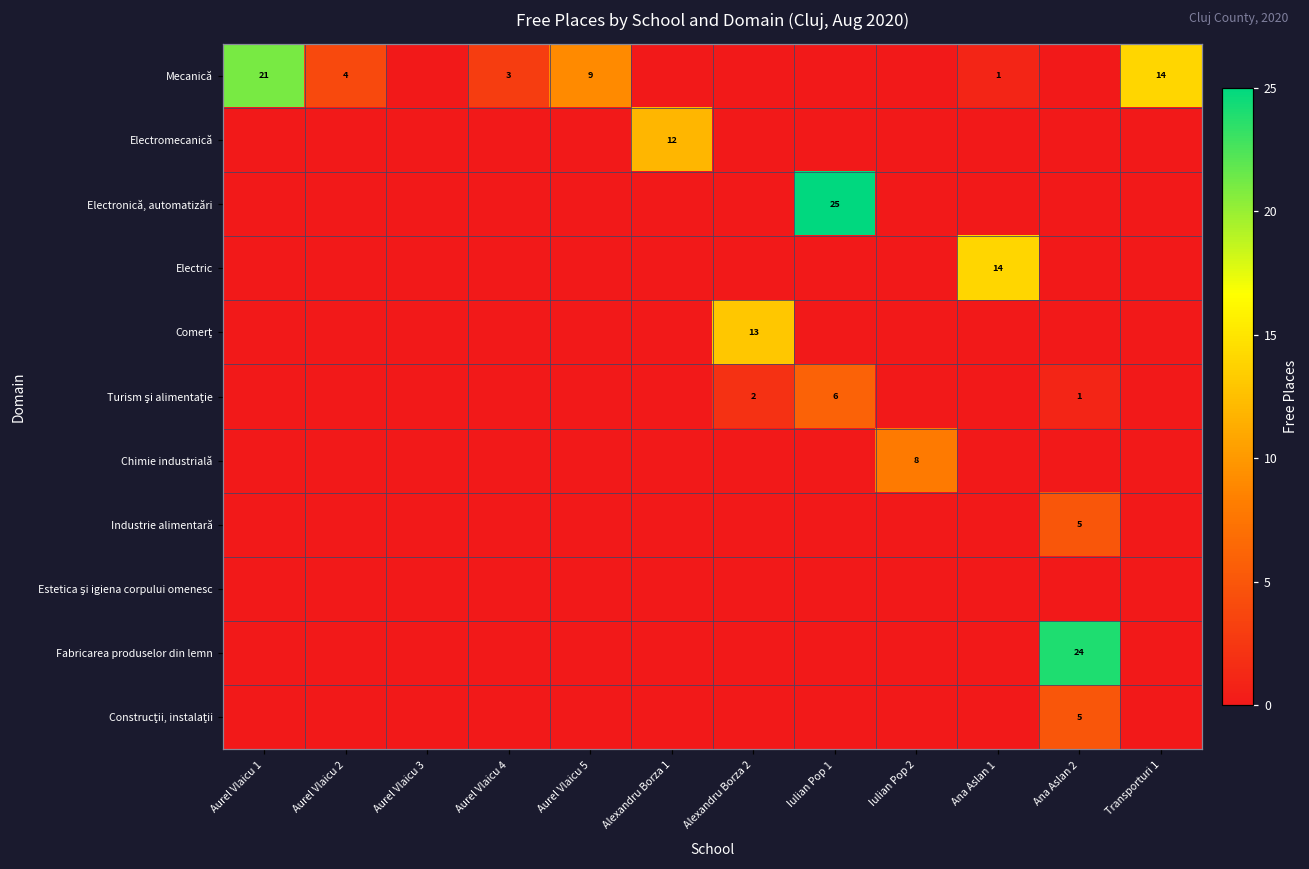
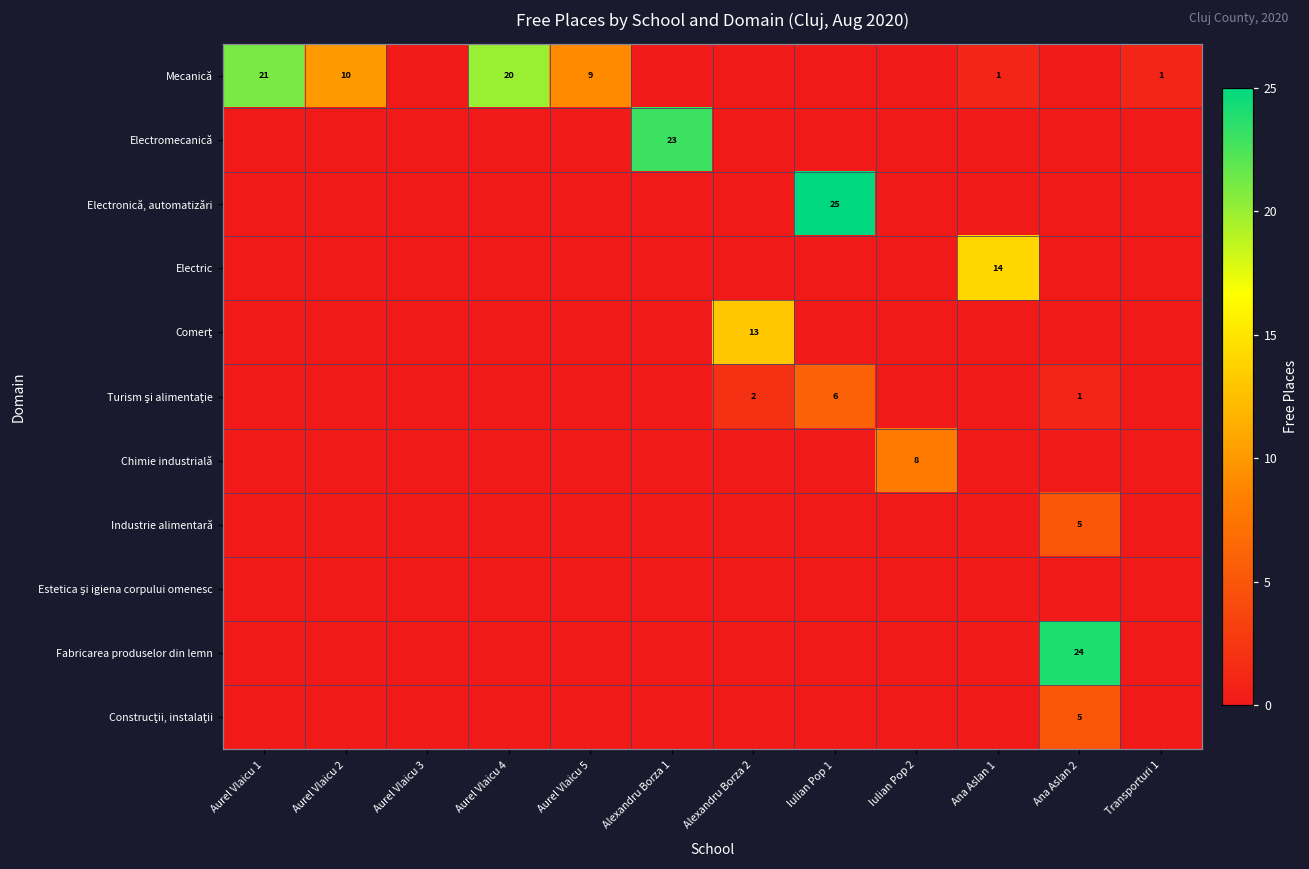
  {
    "Mecanică": {
      "Aurel Vlaicu 1": 21,
-     "Aurel Vlaicu 2": 4,
-     "Aurel Vlaicu 4": 3,
+     "Aurel Vlaicu 2": 10,
+     "Aurel Vlaicu 4": 20,
      "Aurel Vlaicu 5": 9,
      "Ana Aslan 1": 1,
-     "Transporturi 1": 14
+     "Transporturi 1": 1
    },
    "Electromecanică": {
-     "Alexandru Borza 1": 12
+     "Alexandru Borza 1": 23
    },
    "Electronică, automatizări": {
      "Iulian Pop 1": 25
    },
    "Electric": {
      "Ana Aslan 1": 14
    },
    "Comerţ": {
      "Alexandru Borza 2": 13
    },
    "Turism şi alimentaţie": {
      "Alexandru Borza 2": 2,
      "Iulian Pop 1": 6,
      "Ana Aslan 2": 1
    },
    "Chimie industrială": {
      "Iulian Pop 2": 8
    },
    "Industrie alimentară": {
      "Ana Aslan 2": 5
    },
    "Fabricarea produselor din lemn": {
      "Ana Aslan 2": 24
    },
    "Construcţii, instalaţii": {
      "Ana Aslan 2": 5
    }
  }
